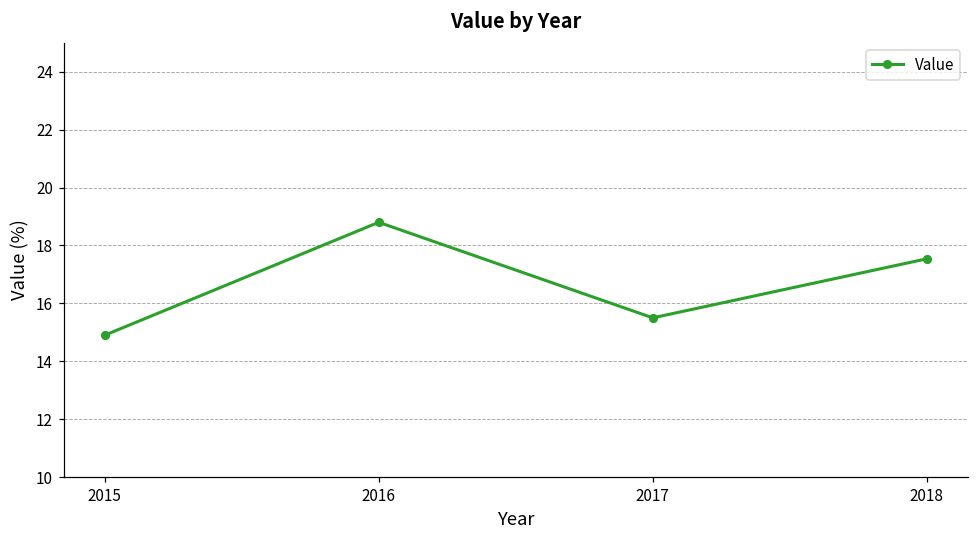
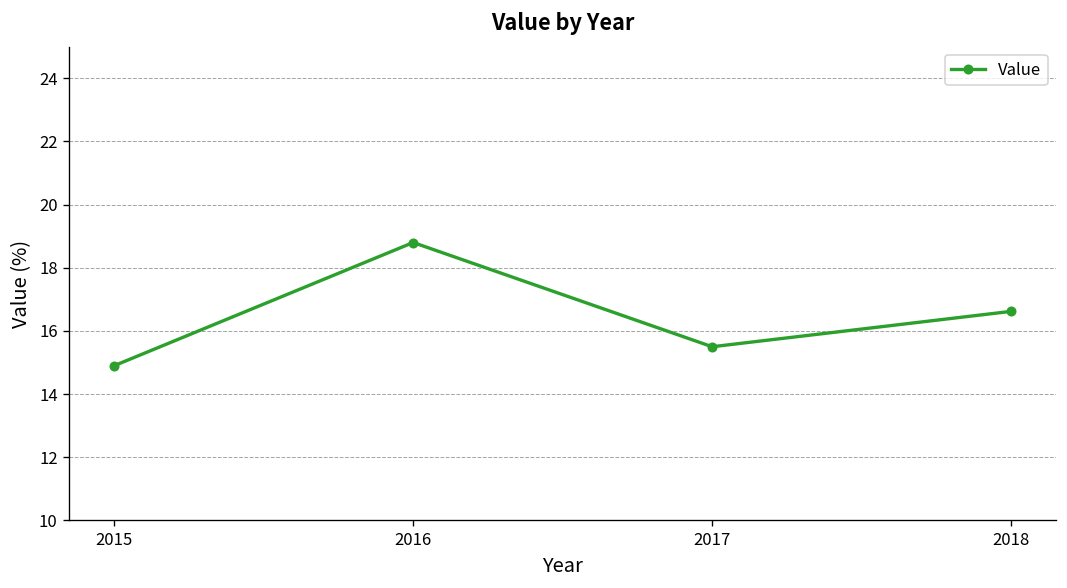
  {
    "2015": 14.9,
    "2016": 18.8,
    "2017": 15.5,
-   "2018": 17.5
+   "2018": 16.6
  }
